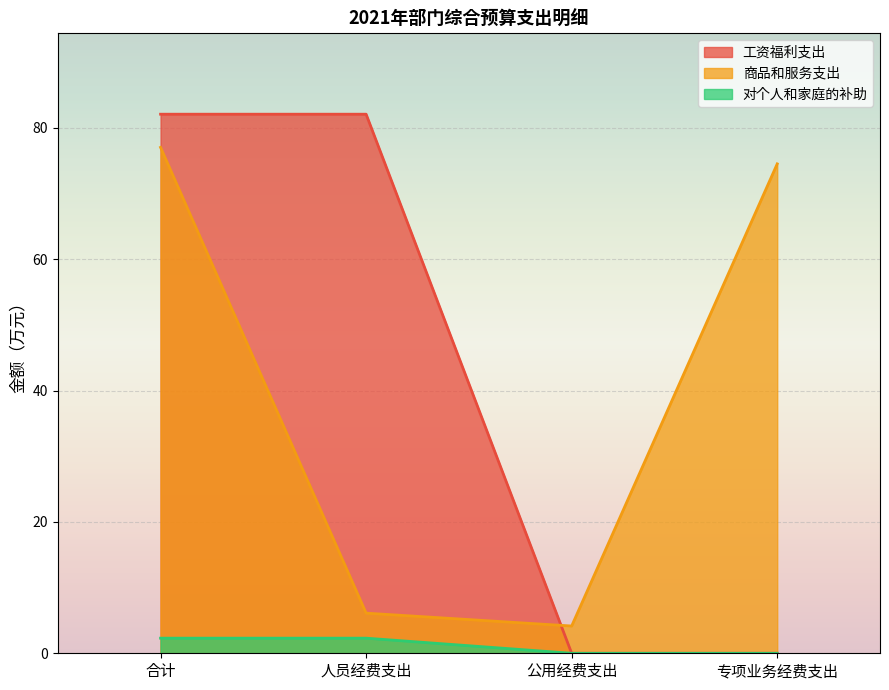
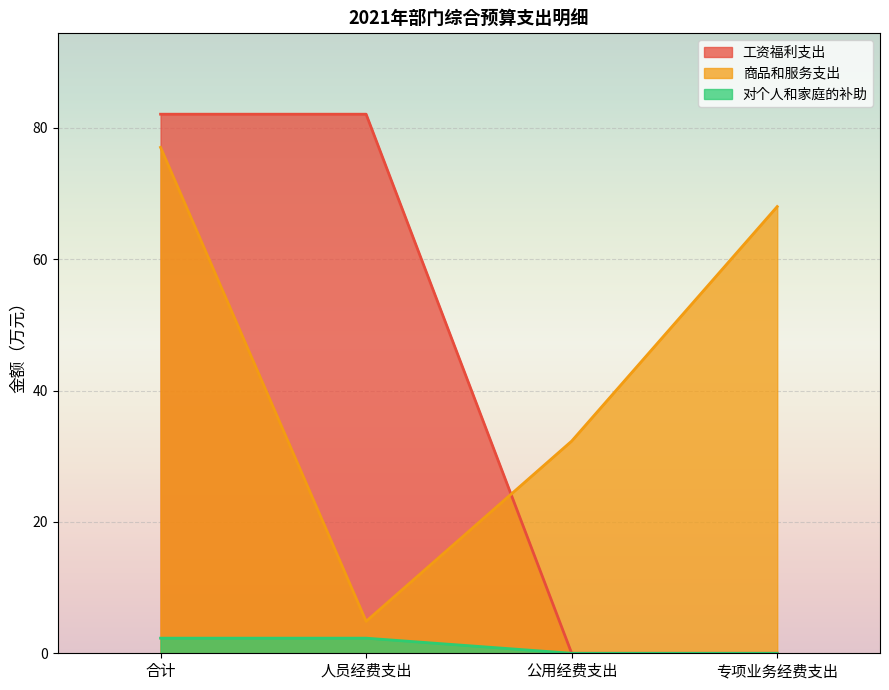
  {
    "工资福利支出": {
      "合计": 82,
      "人员经费支出": 82
    },
    "商品和服务支出": {
      "合计": 77,
-     "人员经费支出": 6,
-     "公用经费支出": 4,
-     "专项业务经费支出": 75
+     "人员经费支出": 5,
+     "公用经费支出": 32,
+     "专项业务经费支出": 68
    },
    "对个人和家庭的补助": {
      "合计": 2,
      "人员经费支出": 2
    }
  }
